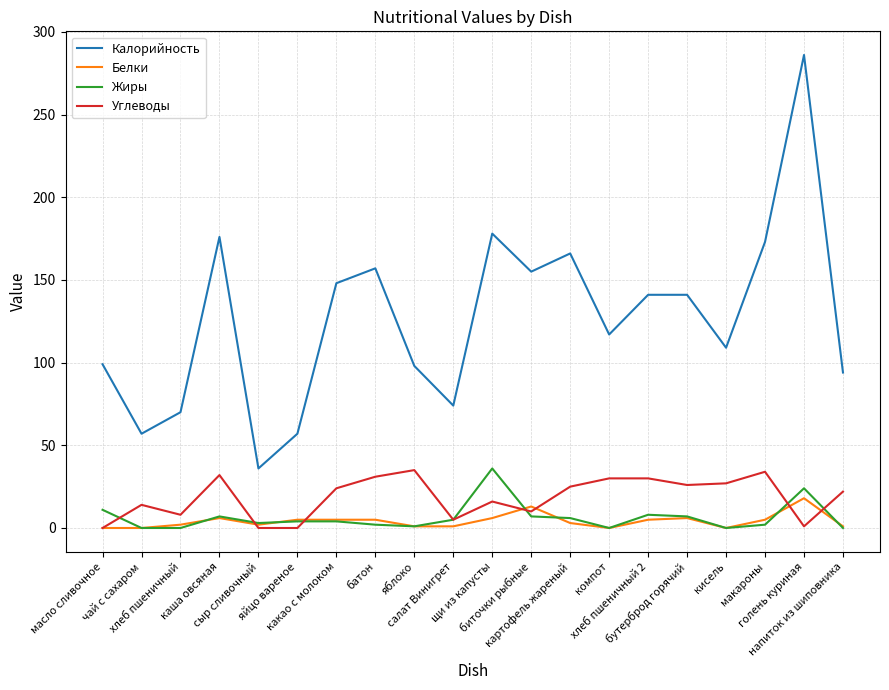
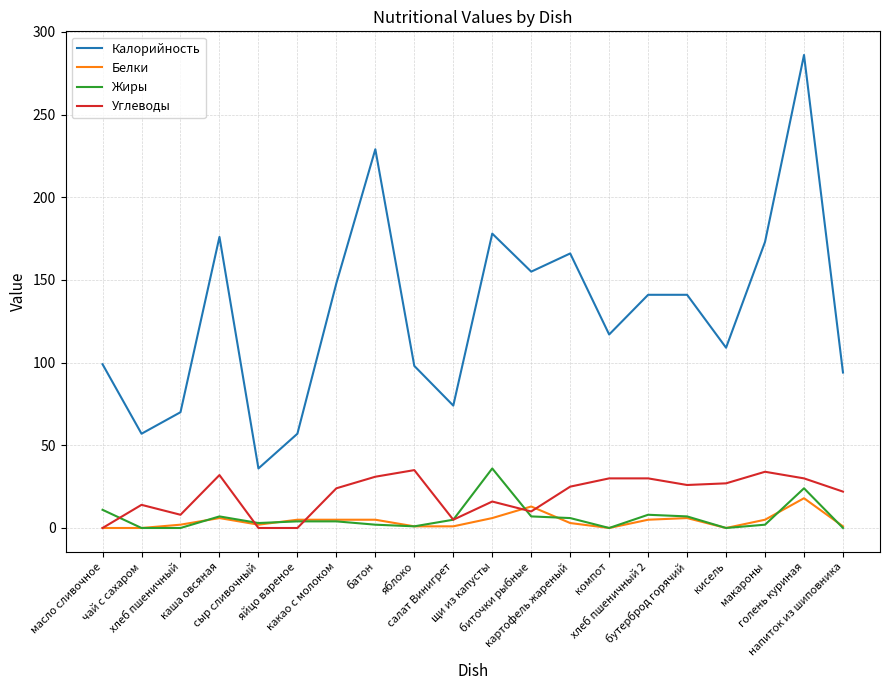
  {
    "Калорийность": {
      "масло сливочное": 99,
      "чай с сахаром": 57,
      "хлеб пшеничный": 70,
      "каша овсяная": 176,
      "сыр сливочный": 36,
      "яйцо вареное": 57,
      "какао с молоком": 148,
-     "батон": 157,
+     "батон": 229,
      "яблоко": 98,
      "салат Винигрет": 74,
      "щи из капусты": 178,
      "биточки рыбные": 155,
      "картофель жареный": 166,
      "компот": 117,
      "хлеб пшеничный 2": 141,
      "бутерброд горячий": 141,
      "кисель": 109,
      "макароны": 173,
      "голень куриная": 286,
      "напиток из шиповника": 94
    },
    "Белки": {
      "хлеб пшеничный": 2,
      "батон": 5,
      "салат Винигрет": 1,
      "щи из капусты": 6,
      "биточки рыбные": 13,
      "картофель жареный": 3,
      "хлеб пшеничный 2": 5,
      "макароны": 5,
      "голень куриная": 18
    },
    "Жиры": {
      "масло сливочное": 11,
      "хлеб пшеничный": 0,
      "батон": 2,
      "щи из капусты": 36,
      "биточки рыбные": 7,
      "картофель жареный": 6,
      "хлеб пшеничный 2": 8,
      "макароны": 2,
      "голень куриная": 24
    },
    "Углеводы": {
      "чай с сахаром": 14,
      "хлеб пшеничный": 8,
      "каша овсяная": 32,
      "сыр сливочный": 0,
      "яйцо вареное": 0,
      "какао с молоком": 24,
      "батон": 31,
      "яблоко": 35,
      "щи из капусты": 16,
      "биточки рыбные": 10,
      "картофель жареный": 25,
      "компот": 30,
      "хлеб пшеничный 2": 30,
      "бутерброд горячий": 26,
      "кисель": 27,
      "макароны": 34,
-     "голень куриная": 1,
+     "голень куриная": 30,
      "напиток из шиповника": 22
    }
  }
